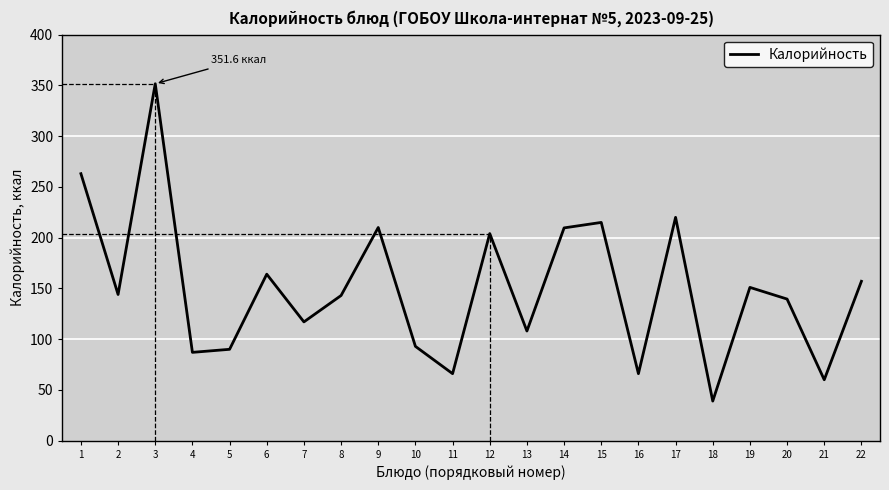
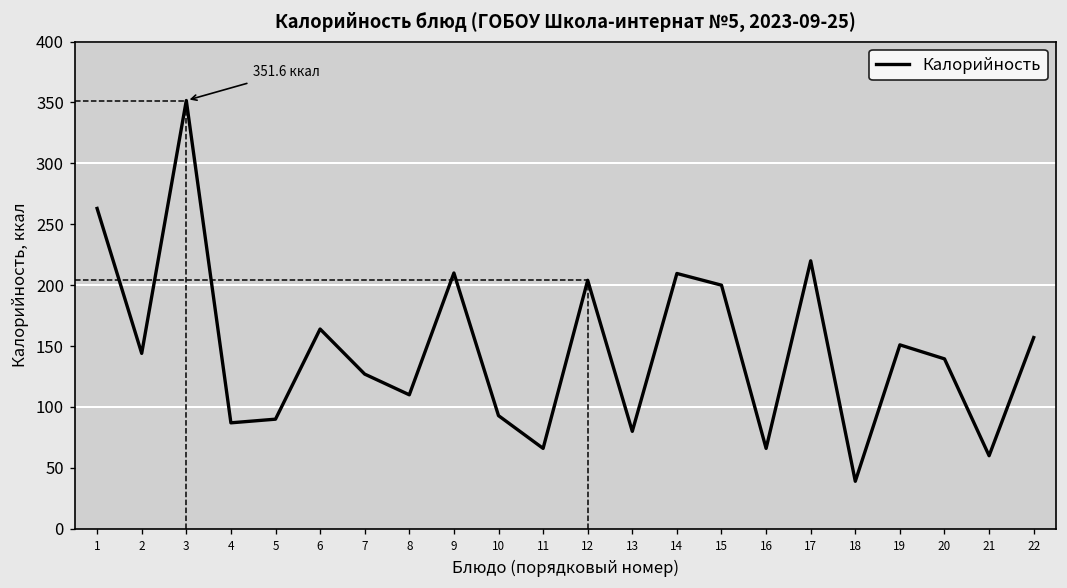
  {
    "1": 263,
    "2": 144,
    "4": 87,
    "5": 90,
    "6": 164,
-   "7": 117,
-   "8": 143,
+   "7": 127,
+   "8": 110,
    "9": 210,
    "10": 93,
    "11": 66,
    "12": 204,
-   "13": 108,
+   "13": 80,
    "14": 210,
-   "15": 215,
+   "15": 200,
    "16": 66,
    "17": 220,
    "18": 39,
    "19": 151,
    "20": 140,
    "21": 60,
    "22": 157
  }
